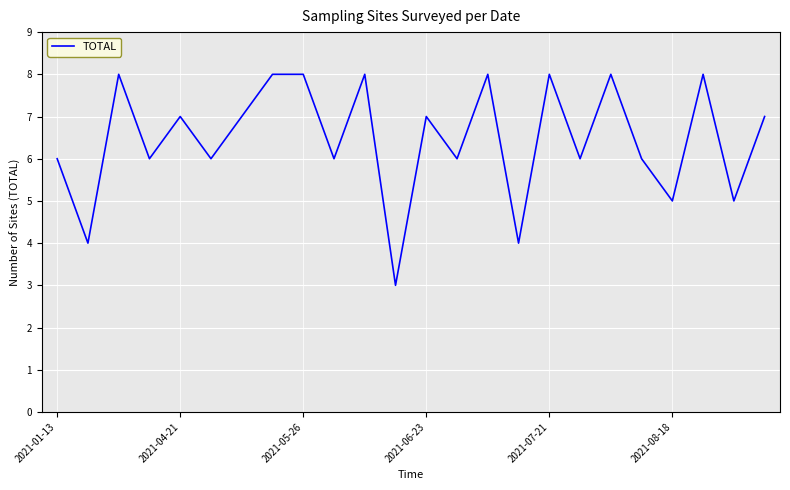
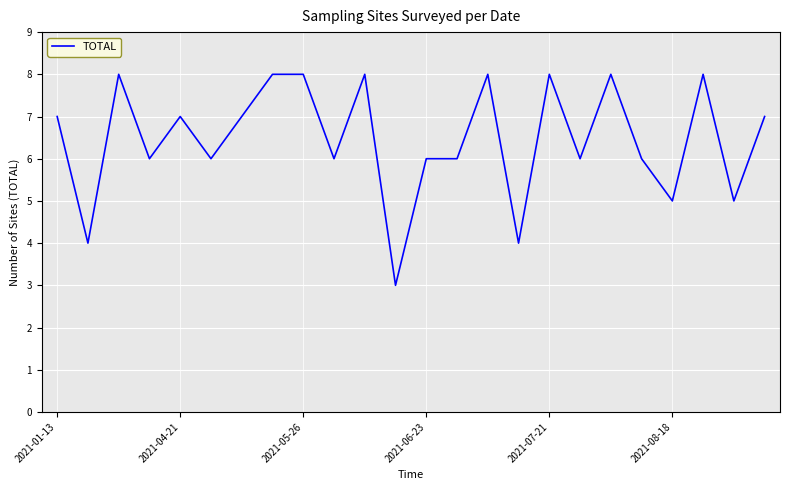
  {
-   "2021-01-13": 6,
+   "2021-01-13": 7,
    "2021-04-21": 7,
    "2021-05-26": 8,
-   "2021-06-23": 7,
+   "2021-06-23": 6,
    "2021-07-21": 8,
    "2021-08-18": 5
  }
